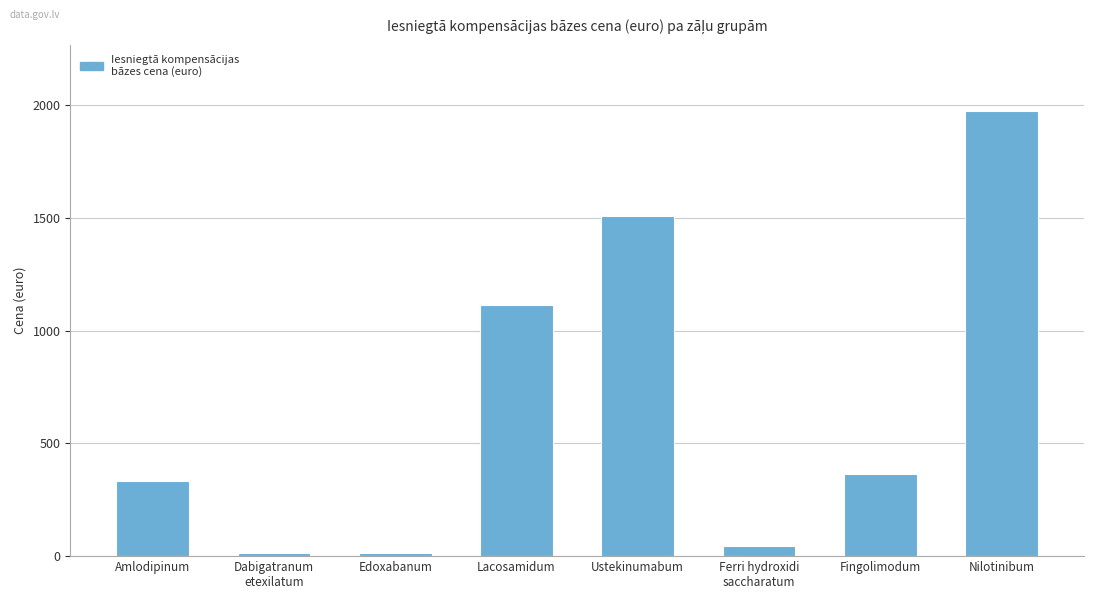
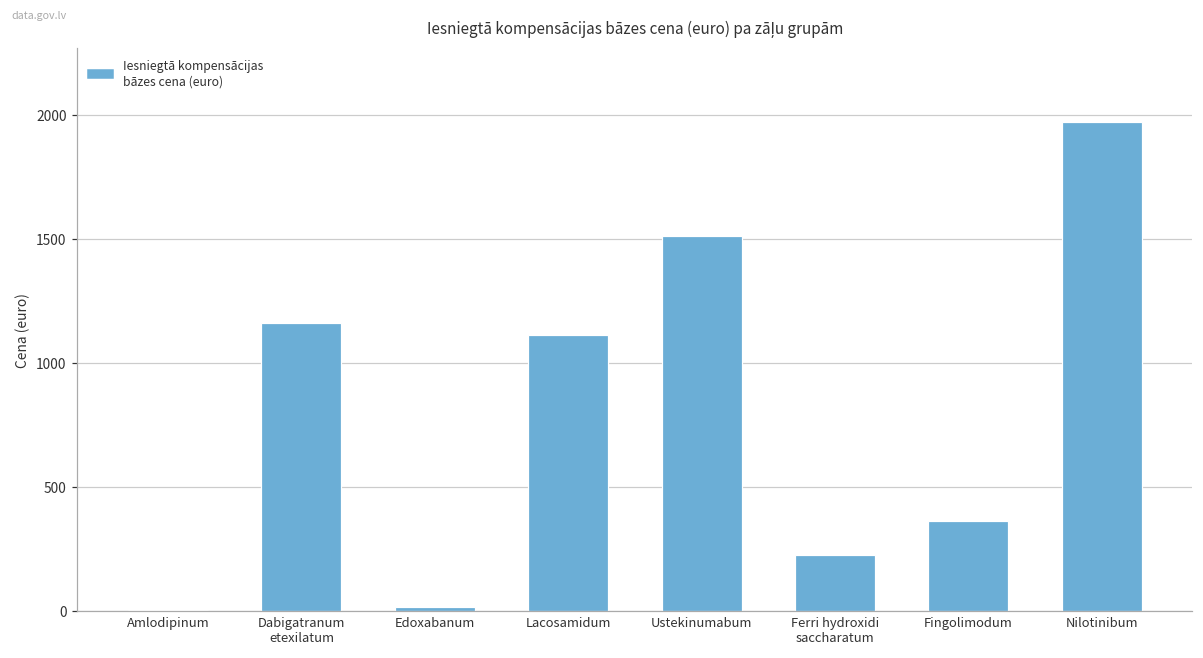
  {
-   "Amlodipinum": 330,
-   "Dabigatranum etexilatum": 20,
+   "Amlodipinum": 0,
+   "Dabigatranum etexilatum": 1160,
    "Edoxabanum": 10,
    "Lacosamidum": 1110,
    "Ustekinumabum": 1510,
-   "Ferri hydroxidi saccharatum": 50,
+   "Ferri hydroxidi saccharatum": 230,
    "Fingolimodum": 360,
    "Nilotinibum": 1970
  }
